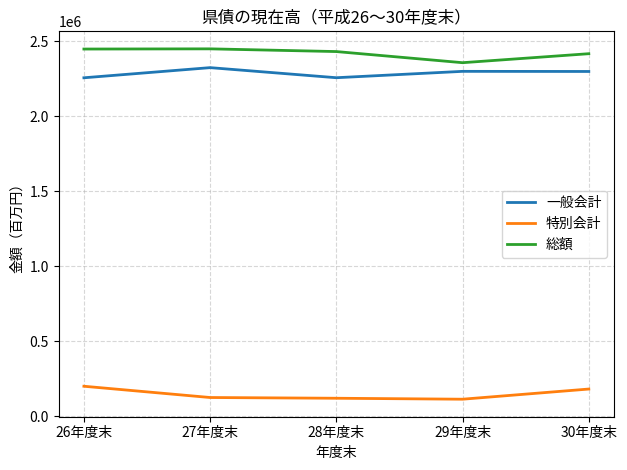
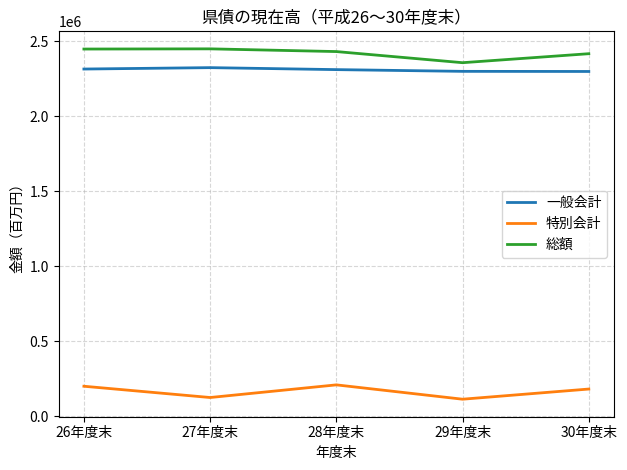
  {
    "一般会計": {
-     "26年度末": 2260000,
+     "26年度末": 2320000,
      "27年度末": 2320000,
-     "28年度末": 2260000,
+     "28年度末": 2310000,
      "29年度末": 2300000,
      "30年度末": 2300000
    },
    "特別会計": {
      "26年度末": 200000,
      "27年度末": 130000,
-     "28年度末": 120000,
+     "28年度末": 210000,
      "29年度末": 110000,
      "30年度末": 180000
    },
    "総額": {
      "26年度末": 2450000,
      "27年度末": 2450000,
      "28年度末": 2430000,
      "29年度末": 2360000,
      "30年度末": 2420000
    }
  }
